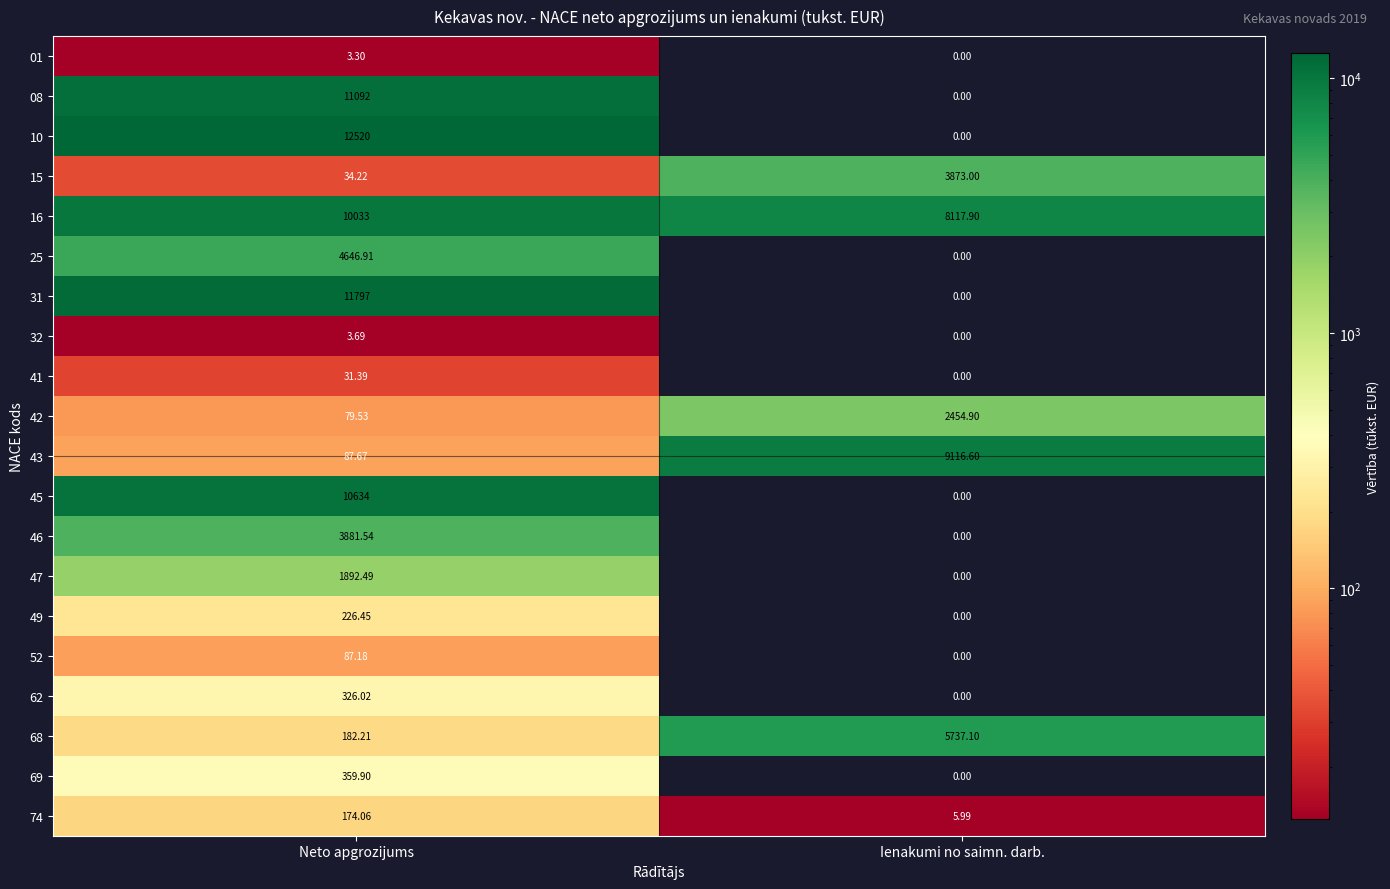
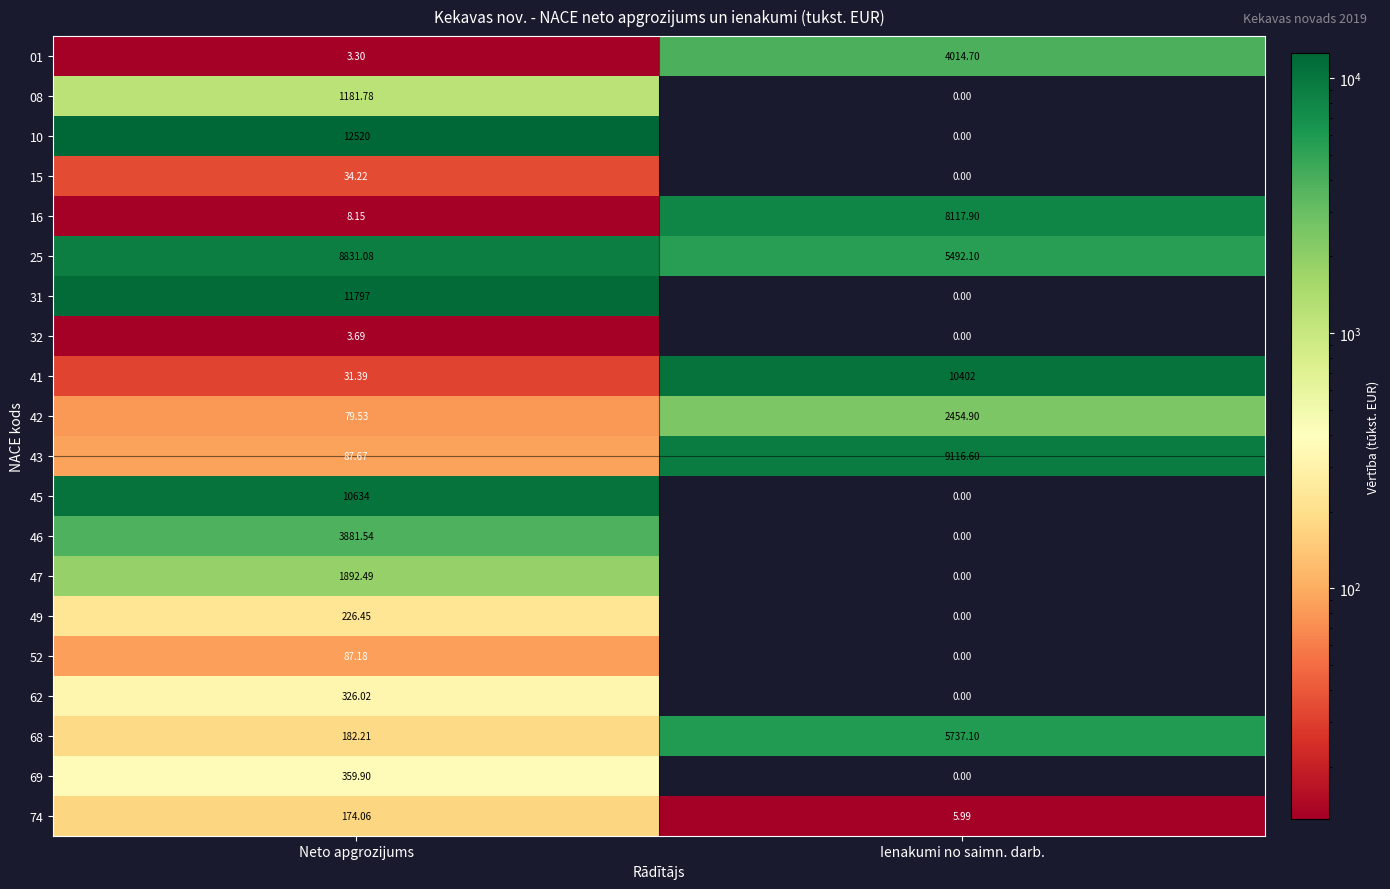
  {
    "01": {
      "Neto apgrozijums": 3.30,
-     "Ienakumi no saimn. darb.": 0.00
+     "Ienakumi no saimn. darb.": 4014.70
    },
    "08": {
-     "Neto apgrozijums": 11092,
+     "Neto apgrozijums": 1181.78,
      "Ienakumi no saimn. darb.": 0.00
    },
    "10": {
      "Neto apgrozijums": 12520,
      "Ienakumi no saimn. darb.": 0.00
    },
    "15": {
      "Neto apgrozijums": 34.22,
-     "Ienakumi no saimn. darb.": 3873.00
+     "Ienakumi no saimn. darb.": 0.00
    },
    "16": {
-     "Neto apgrozijums": 10033,
+     "Neto apgrozijums": 8.15,
      "Ienakumi no saimn. darb.": 8117.90
    },
    "25": {
-     "Neto apgrozijums": 4646.91,
-     "Ienakumi no saimn. darb.": 0.00
+     "Neto apgrozijums": 8831.08,
+     "Ienakumi no saimn. darb.": 5492.10
    },
    "31": {
      "Neto apgrozijums": 11797,
      "Ienakumi no saimn. darb.": 0.00
    },
    "32": {
      "Neto apgrozijums": 3.69,
      "Ienakumi no saimn. darb.": 0.00
    },
    "41": {
      "Neto apgrozijums": 31.39,
-     "Ienakumi no saimn. darb.": 0.00
+     "Ienakumi no saimn. darb.": 10402
    },
    "42": {
      "Neto apgrozijums": 79.53,
      "Ienakumi no saimn. darb.": 2454.90
    },
    "43": {
      "Neto apgrozijums": 87.67,
      "Ienakumi no saimn. darb.": 9116.60
    },
    "45": {
      "Neto apgrozijums": 10634,
      "Ienakumi no saimn. darb.": 0.00
    },
    "46": {
      "Neto apgrozijums": 3881.54,
      "Ienakumi no saimn. darb.": 0.00
    },
    "47": {
      "Neto apgrozijums": 1892.49,
      "Ienakumi no saimn. darb.": 0.00
    },
    "49": {
      "Neto apgrozijums": 226.45,
      "Ienakumi no saimn. darb.": 0.00
    },
    "52": {
      "Neto apgrozijums": 87.18,
      "Ienakumi no saimn. darb.": 0.00
    },
    "62": {
      "Neto apgrozijums": 326.02,
      "Ienakumi no saimn. darb.": 0.00
    },
    "68": {
      "Neto apgrozijums": 182.21,
      "Ienakumi no saimn. darb.": 5737.10
    },
    "69": {
      "Neto apgrozijums": 359.90,
      "Ienakumi no saimn. darb.": 0.00
    },
    "74": {
      "Neto apgrozijums": 174.06,
      "Ienakumi no saimn. darb.": 5.99
    }
  }
